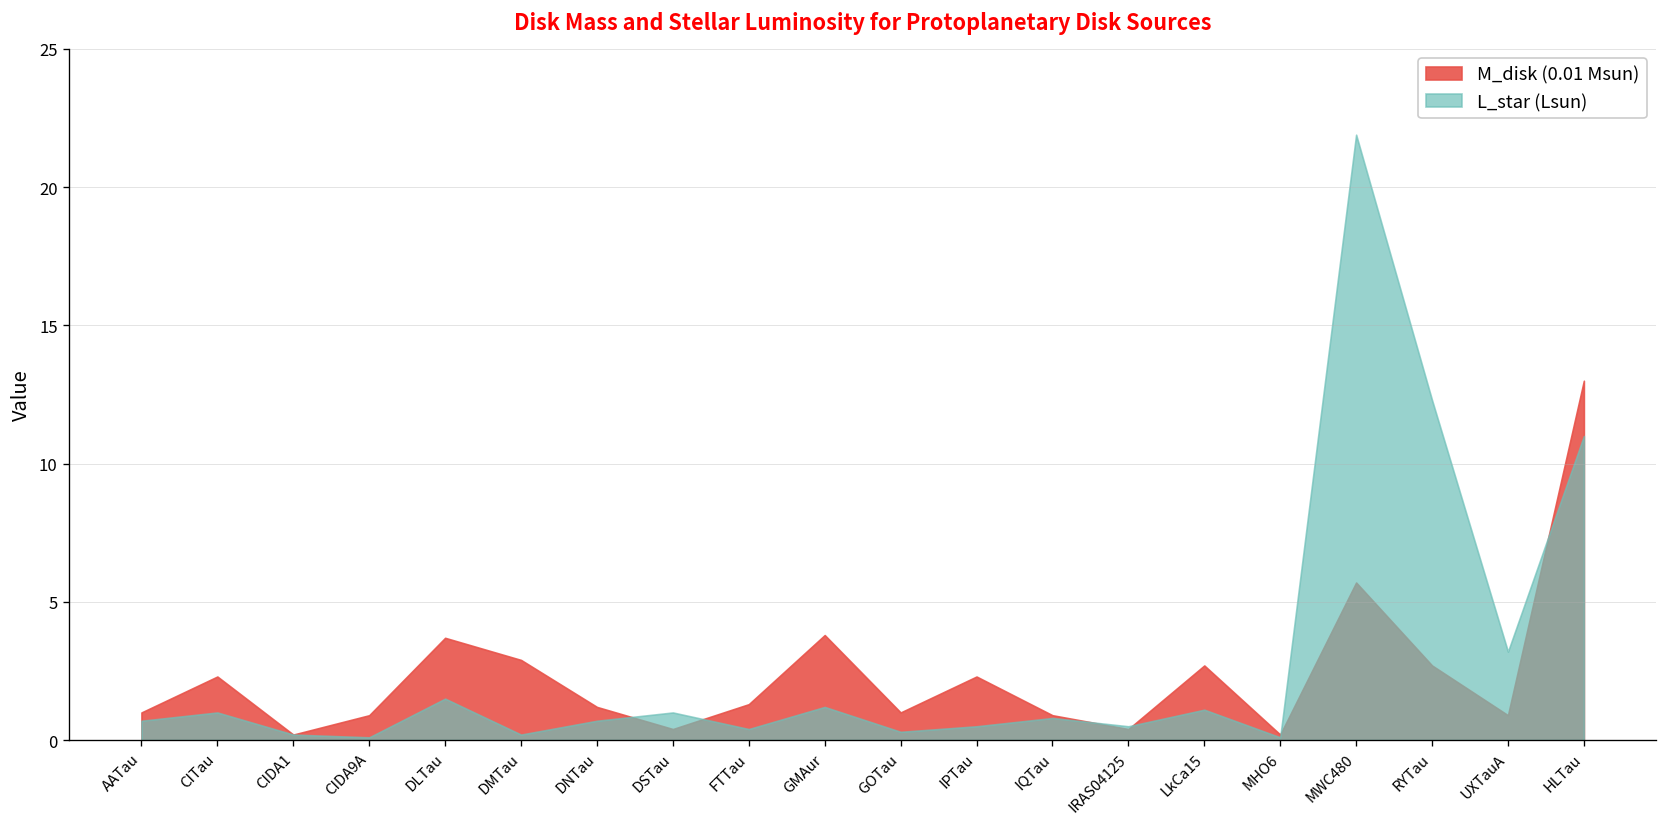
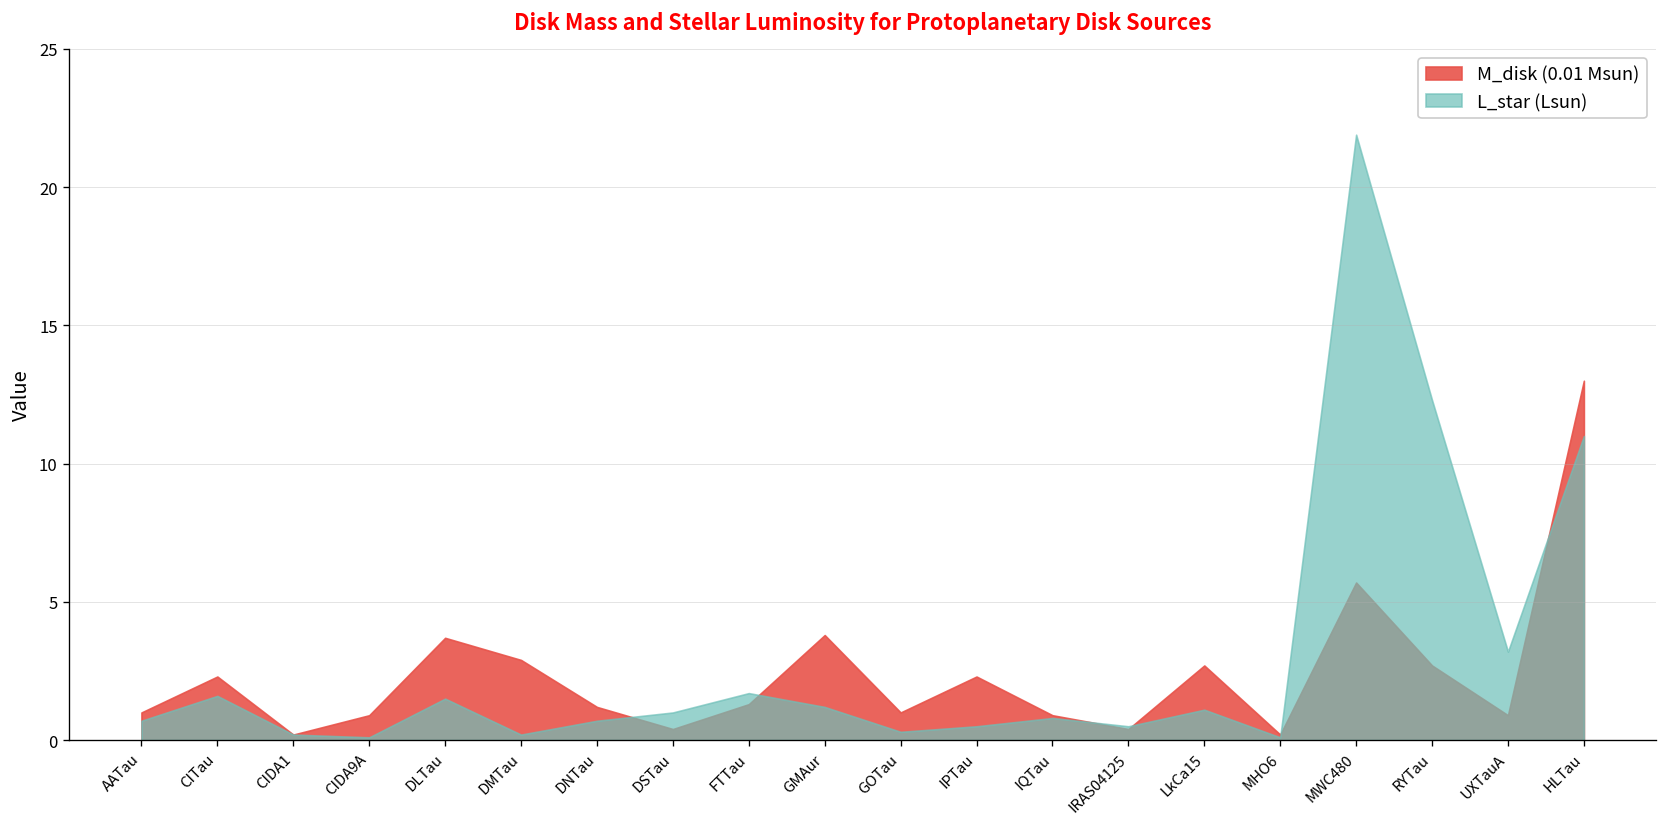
  {
    "M_disk (0.01 Msun)": {
      "AATau": 1.0,
      "CITau": 2.3,
      "CIDA9A": 0.9,
      "DLTau": 3.7,
      "DMTau": 2.9,
      "DNTau": 1.2,
      "DSTau": 0.4,
      "FTTau": 1.3,
      "GMAur": 3.8,
      "GOTau": 1.0,
      "IPTau": 2.3,
      "LkCa15": 2.7,
      "MWC480": 5.7,
      "RYTau": 2.7,
      "UXTauA": 0.9,
      "HLTau": 13.0
    },
    "L_star (Lsun)": {
      "AATau": 0.7,
-     "CITau": 1.0,
+     "CITau": 1.6,
      "DLTau": 1.5,
      "DMTau": 0.2,
      "DNTau": 0.7,
      "DSTau": 1.0,
-     "FTTau": 0.4,
+     "FTTau": 1.7,
      "GMAur": 1.2,
      "GOTau": 0.3,
      "IPTau": 0.5,
      "LkCa15": 1.1,
      "MWC480": 21.9,
      "RYTau": 12.3,
      "UXTauA": 3.2,
      "HLTau": 11.0
    }
  }
